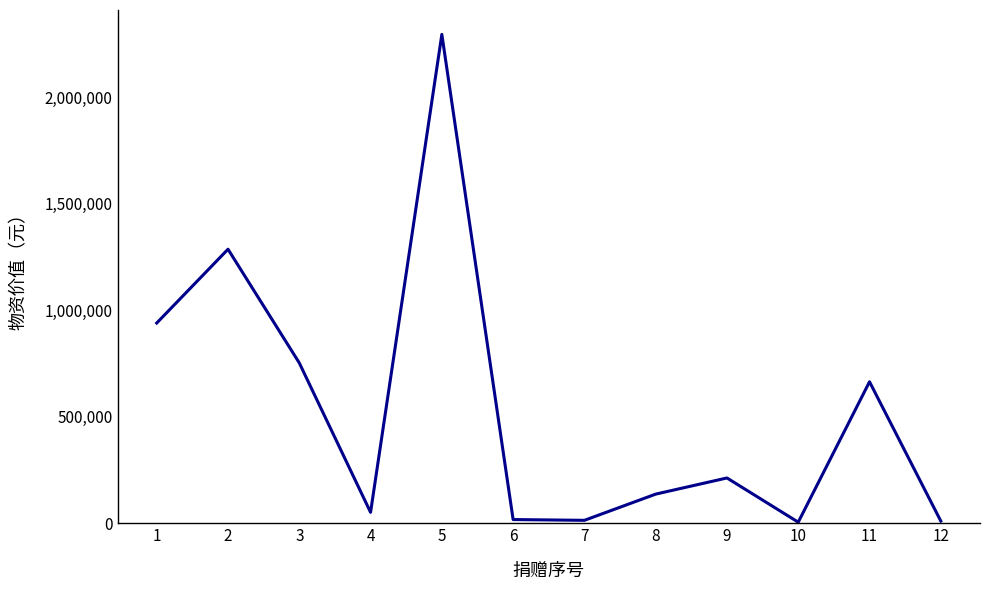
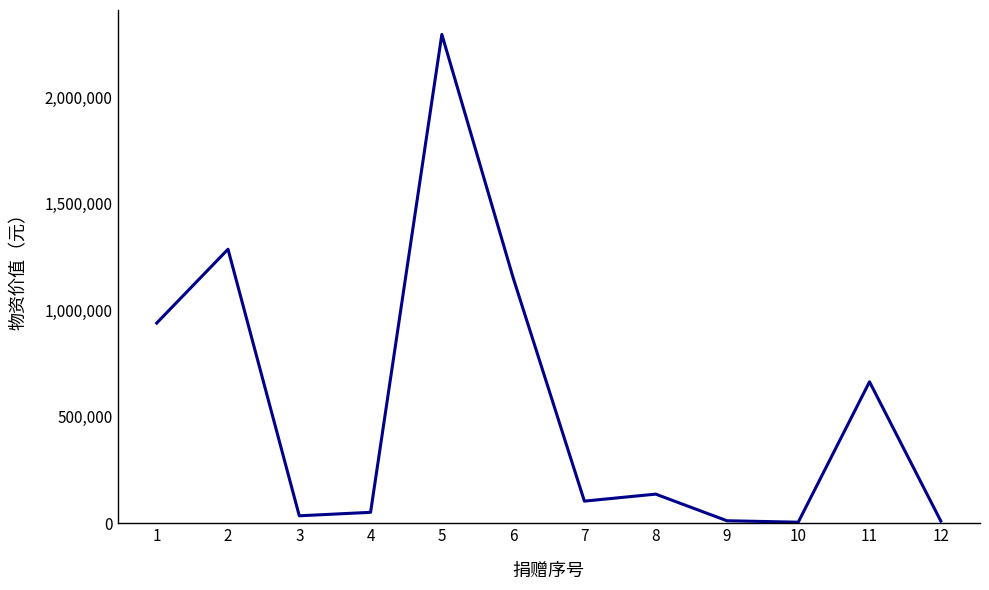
  {
    "1": "940,000",
    "2": "1,290,000",
-   "3": "750,000",
+   "3": "40,000",
    "4": "50,000",
    "5": "2,290,000",
-   "6": "20,000",
-   "7": "10,000",
+   "6": "1,150,000",
+   "7": "100,000",
    "8": "140,000",
-   "9": "210,000",
+   "9": "10,000",
    "10": "10,000",
    "11": "660,000",
    "12": "10,000"
  }
